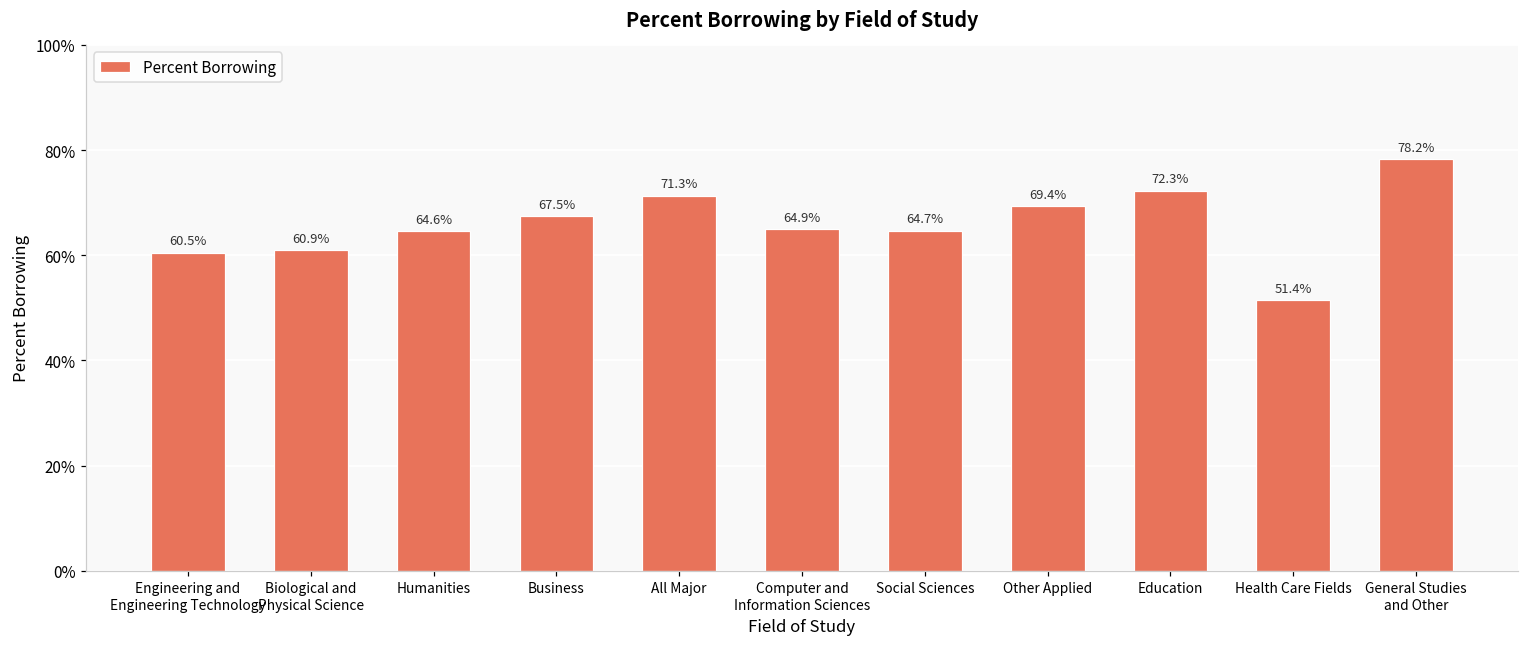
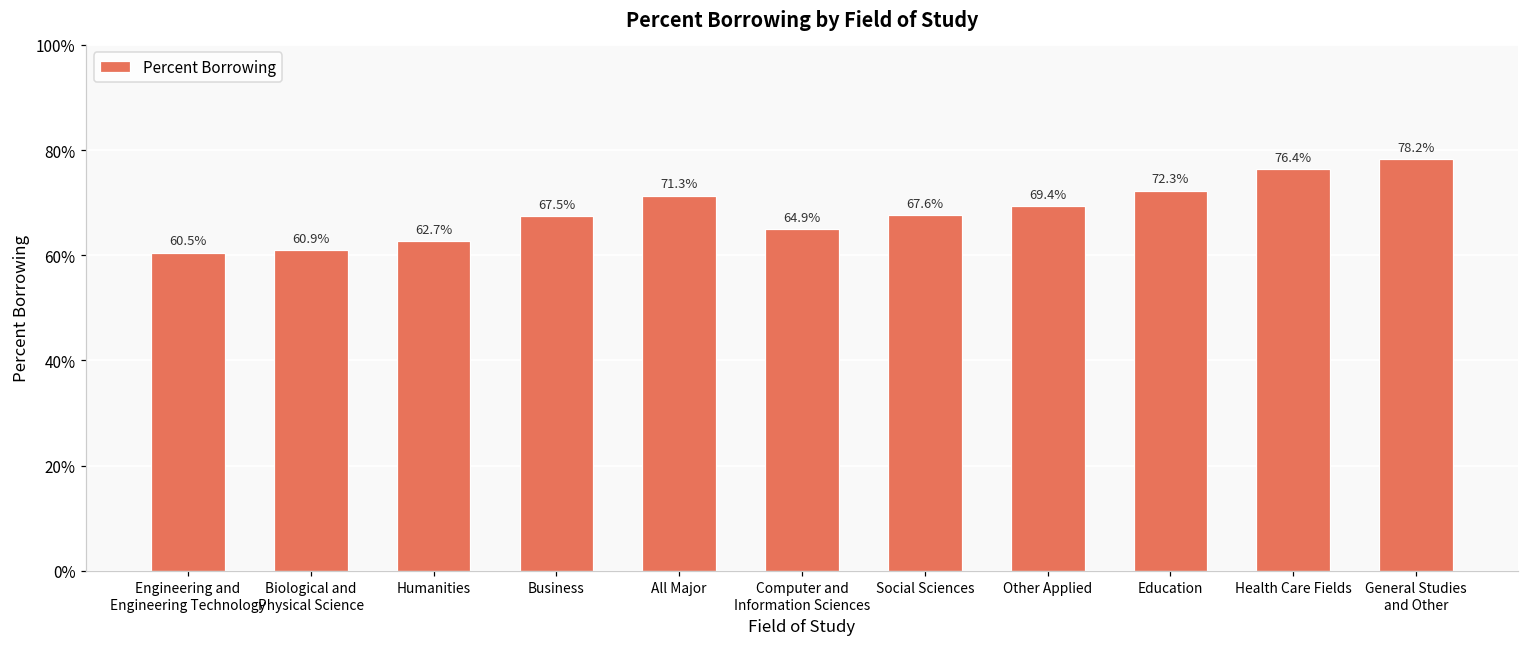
  {
    "Engineering and Engineering Technology": "60.5%",
    "Biological and Physical Science": "60.9%",
-   "Humanities": "64.6%",
+   "Humanities": "62.7%",
    "Business": "67.5%",
    "All Major": "71.3%",
    "Computer and Information Sciences": "64.9%",
-   "Social Sciences": "64.7%",
+   "Social Sciences": "67.6%",
    "Other Applied": "69.4%",
    "Education": "72.3%",
-   "Health Care Fields": "51.4%",
+   "Health Care Fields": "76.4%",
    "General Studies and Other": "78.2%"
  }
